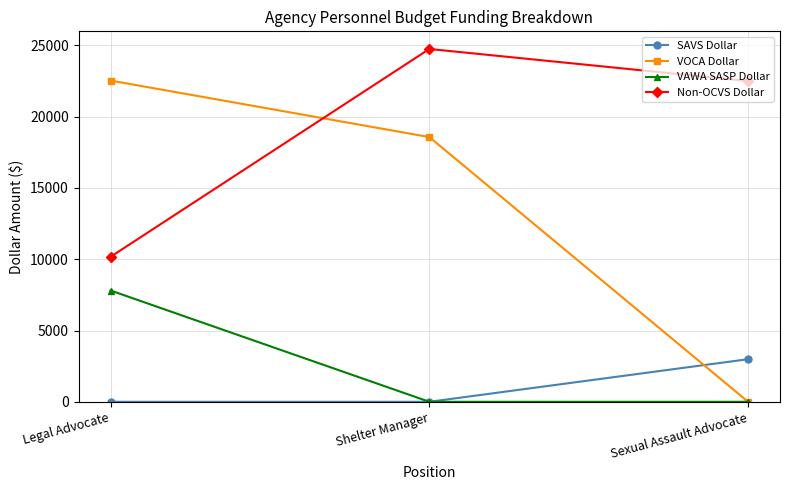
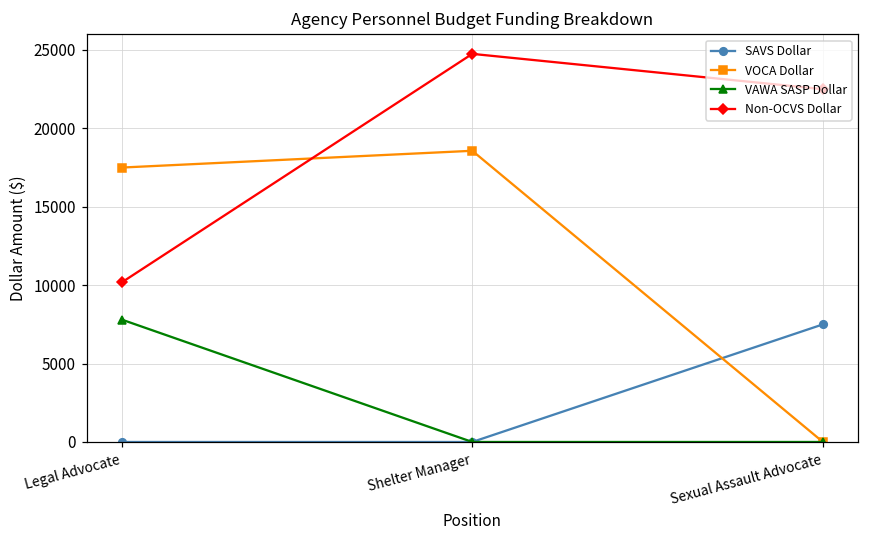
  {
    "SAVS Dollar": {
      "Legal Advocate": 0,
-     "Sexual Assault Advocate": 3000
+     "Sexual Assault Advocate": 7500
    },
    "VOCA Dollar": {
-     "Legal Advocate": 22500,
+     "Legal Advocate": 17500,
      "Shelter Manager": 18600
    },
    "VAWA SASP Dollar": {
      "Legal Advocate": 7800
    },
    "Non-OCVS Dollar": {
      "Legal Advocate": 10200,
      "Shelter Manager": 24800
    }
  }
